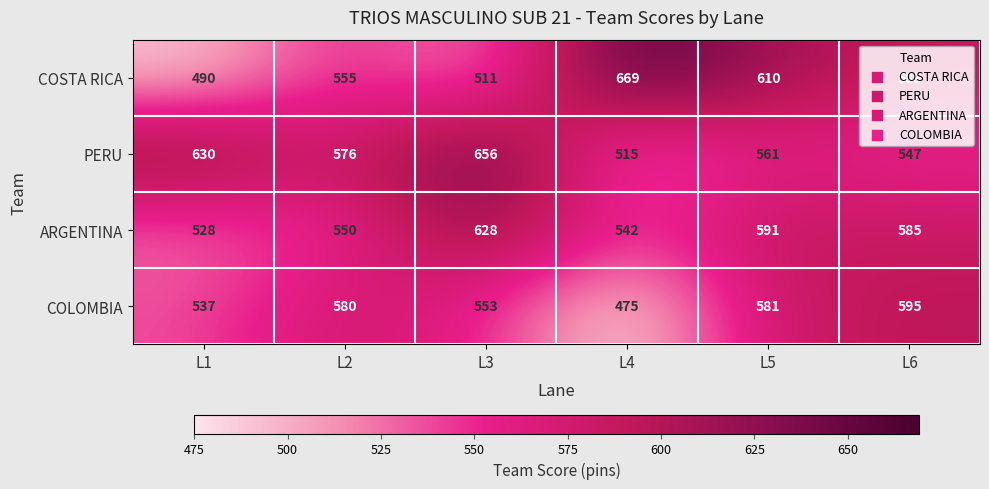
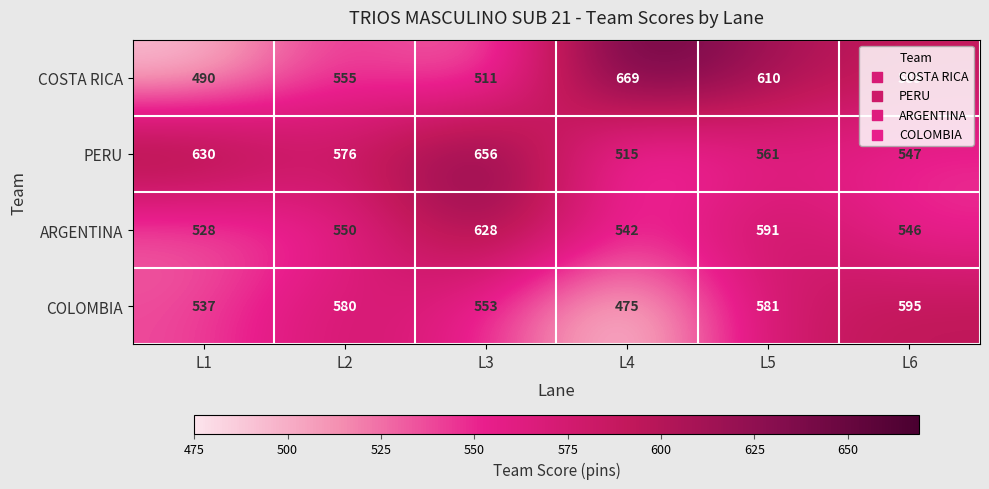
  {
    "COSTA RICA": {
      "L1": 490,
      "L2": 555,
      "L3": 511,
      "L4": 669,
      "L5": 610
    },
    "PERU": {
      "L1": 630,
      "L2": 576,
      "L3": 656,
      "L4": 515,
      "L5": 561,
      "L6": 547
    },
    "ARGENTINA": {
      "L1": 528,
      "L2": 550,
      "L3": 628,
      "L4": 542,
      "L5": 591,
-     "L6": 585
+     "L6": 546
    },
    "COLOMBIA": {
      "L1": 537,
      "L2": 580,
      "L3": 553,
      "L4": 475,
      "L5": 581,
      "L6": 595
    }
  }
